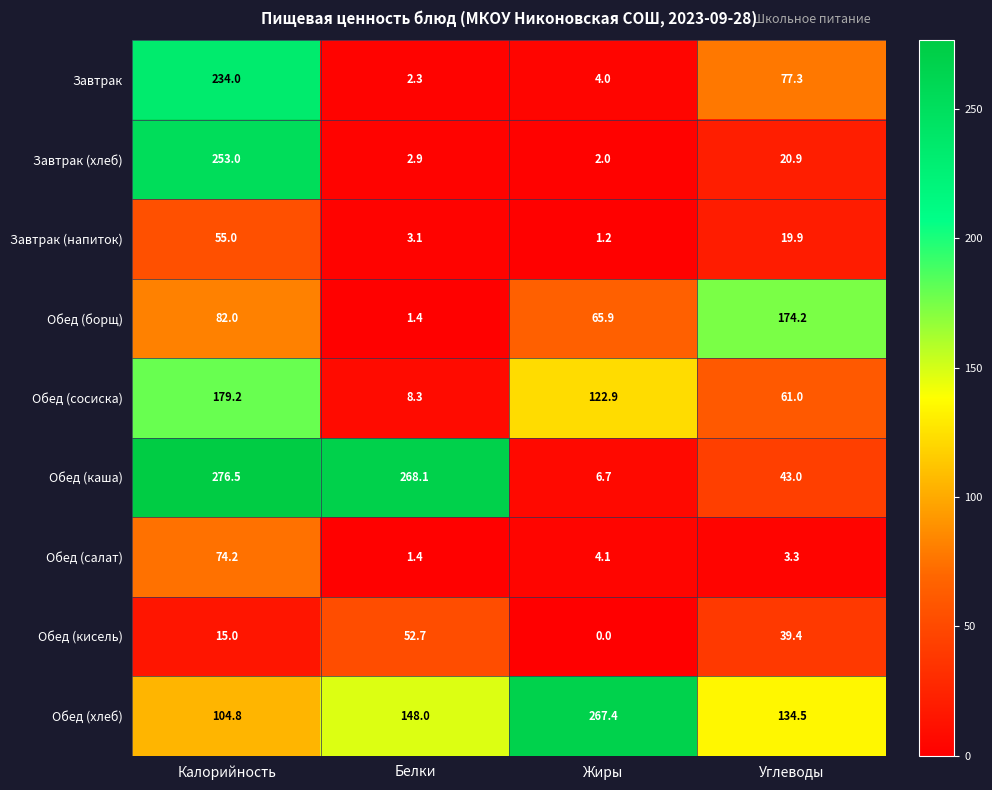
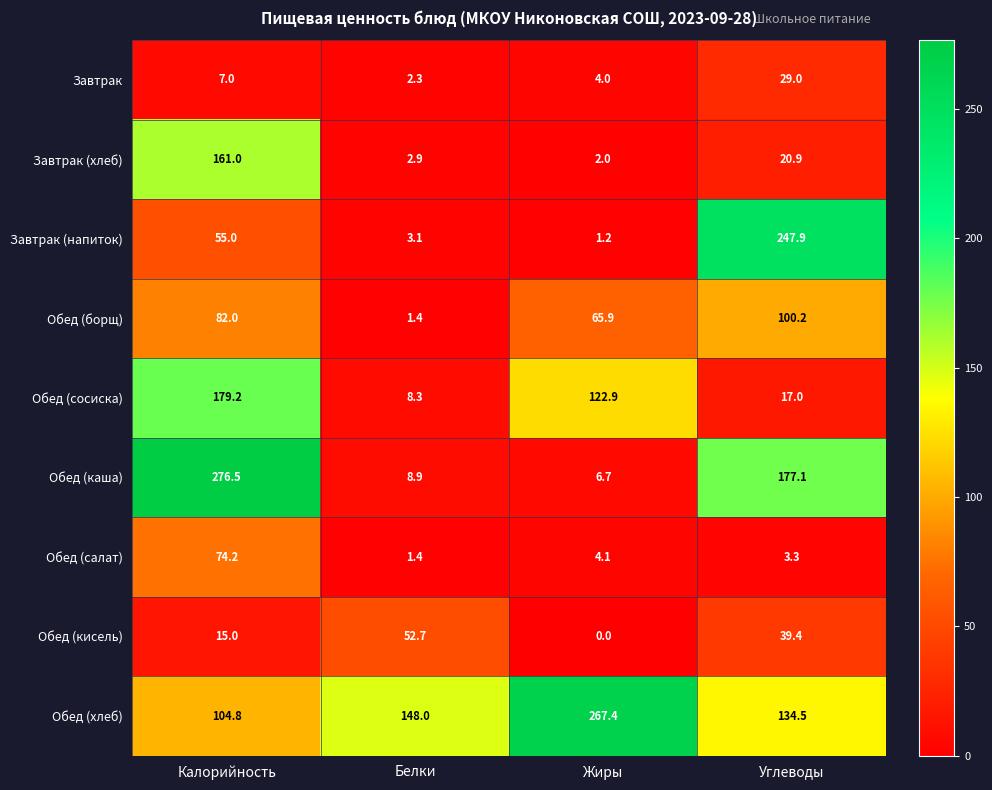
  {
    "Завтрак": {
-     "Калорийность": 234.0,
+     "Калорийность": 7.0,
      "Белки": 2.3,
      "Жиры": 4.0,
-     "Углеводы": 77.3
+     "Углеводы": 29.0
    },
    "Завтрак (хлеб)": {
-     "Калорийность": 253.0,
+     "Калорийность": 161.0,
      "Белки": 2.9,
      "Жиры": 2.0,
      "Углеводы": 20.9
    },
    "Завтрак (напиток)": {
      "Калорийность": 55.0,
      "Белки": 3.1,
      "Жиры": 1.2,
-     "Углеводы": 19.9
+     "Углеводы": 247.9
    },
    "Обед (борщ)": {
      "Калорийность": 82.0,
      "Белки": 1.4,
      "Жиры": 65.9,
-     "Углеводы": 174.2
+     "Углеводы": 100.2
    },
    "Обед (сосиска)": {
      "Калорийность": 179.2,
      "Белки": 8.3,
      "Жиры": 122.9,
-     "Углеводы": 61.0
+     "Углеводы": 17.0
    },
    "Обед (каша)": {
      "Калорийность": 276.5,
-     "Белки": 268.1,
+     "Белки": 8.9,
      "Жиры": 6.7,
-     "Углеводы": 43.0
+     "Углеводы": 177.1
    },
    "Обед (салат)": {
      "Калорийность": 74.2,
      "Белки": 1.4,
      "Жиры": 4.1,
      "Углеводы": 3.3
    },
    "Обед (кисель)": {
      "Калорийность": 15.0,
      "Белки": 52.7,
      "Жиры": 0.0,
      "Углеводы": 39.4
    },
    "Обед (хлеб)": {
      "Калорийность": 104.8,
      "Белки": 148.0,
      "Жиры": 267.4,
      "Углеводы": 134.5
    }
  }
